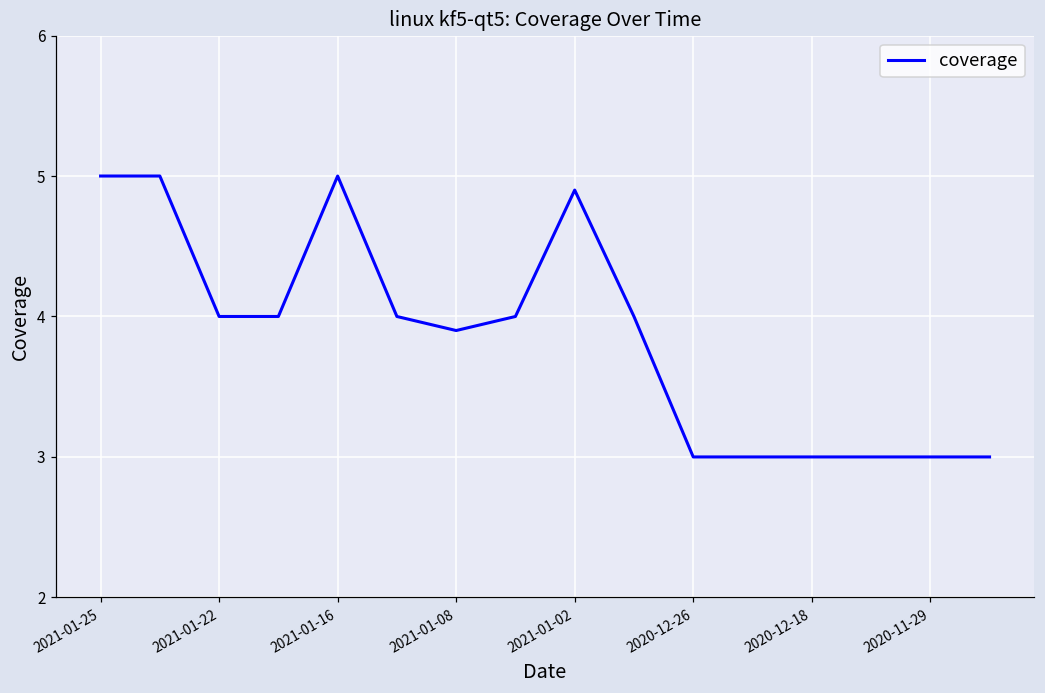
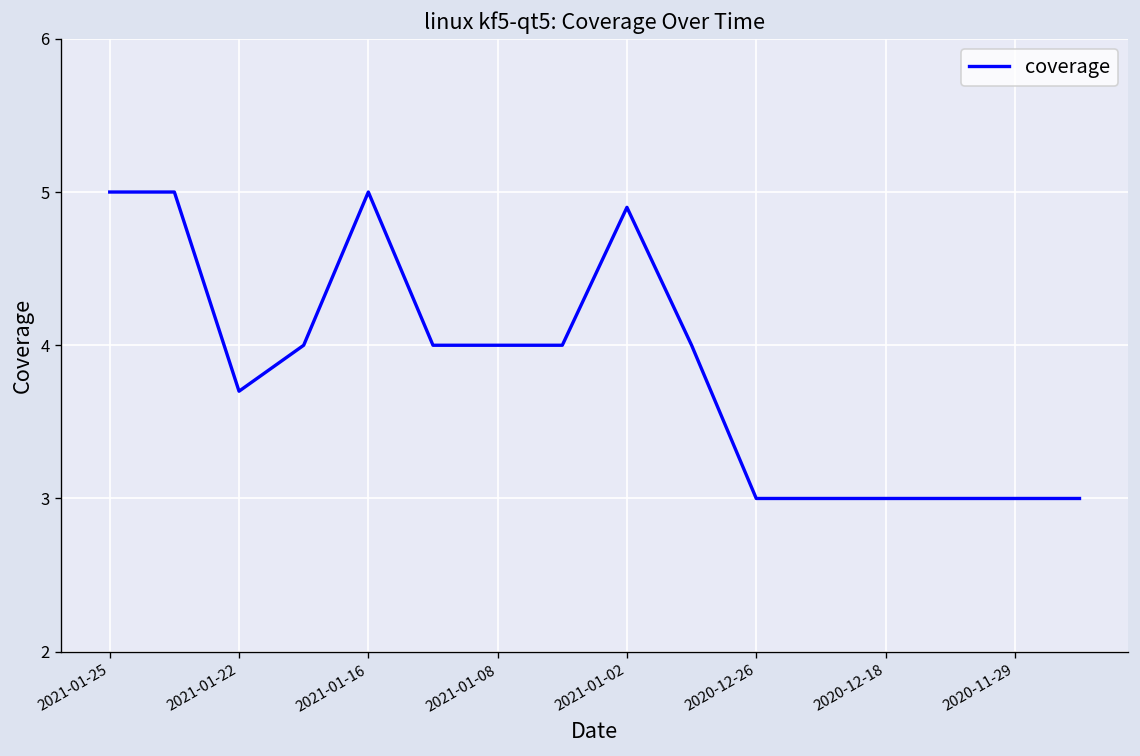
  {
    "2021-01-25": 5.0,
-   "2021-01-22": 4.0,
+   "2021-01-22": 3.7,
    "2021-01-16": 5.0,
-   "2021-01-08": 3.9,
+   "2021-01-08": 4.0,
    "2021-01-02": 4.9,
    "2020-12-26": 3.0,
    "2020-12-18": 3.0,
    "2020-11-29": 3.0
  }
